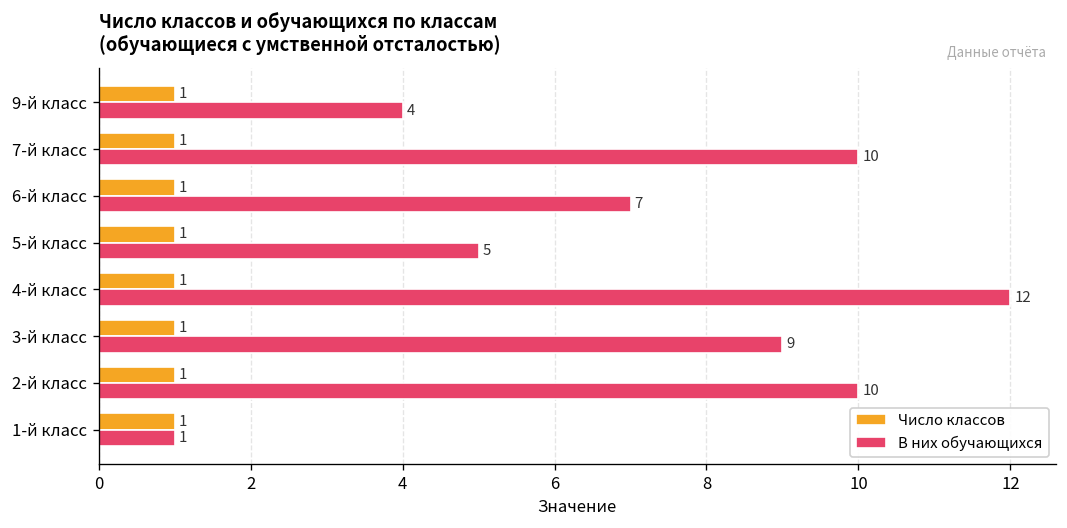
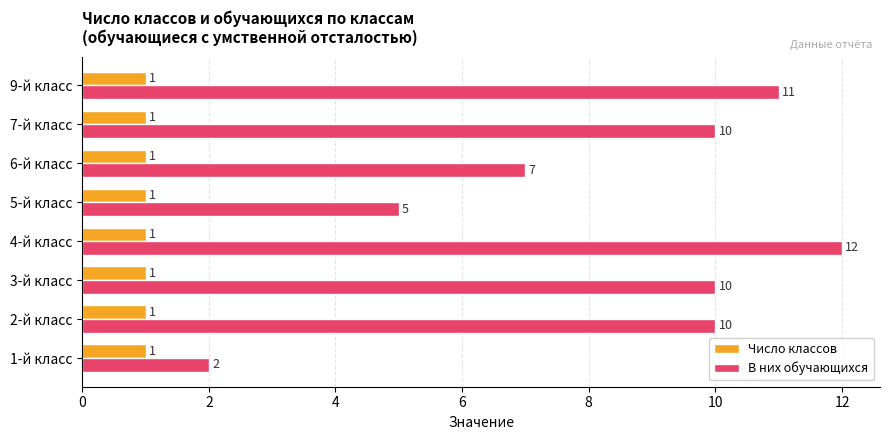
  {
    "Число классов": {
      "9-й класс": 1,
      "7-й класс": 1,
      "6-й класс": 1,
      "5-й класс": 1,
      "4-й класс": 1,
      "3-й класс": 1,
      "2-й класс": 1,
      "1-й класс": 1
    },
    "В них обучающихся": {
-     "9-й класс": 4,
+     "9-й класс": 11,
      "7-й класс": 10,
      "6-й класс": 7,
      "5-й класс": 5,
      "4-й класс": 12,
-     "3-й класс": 9,
+     "3-й класс": 10,
      "2-й класс": 10,
-     "1-й класс": 1
+     "1-й класс": 2
    }
  }
